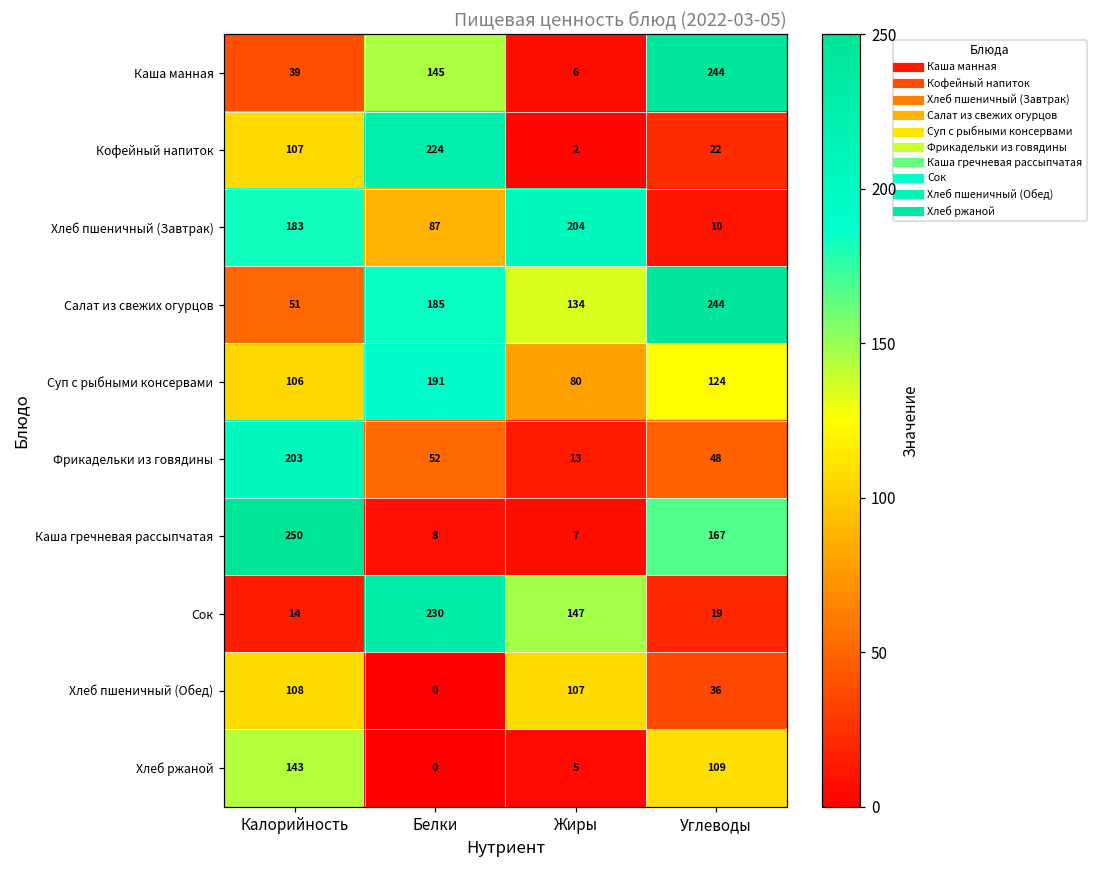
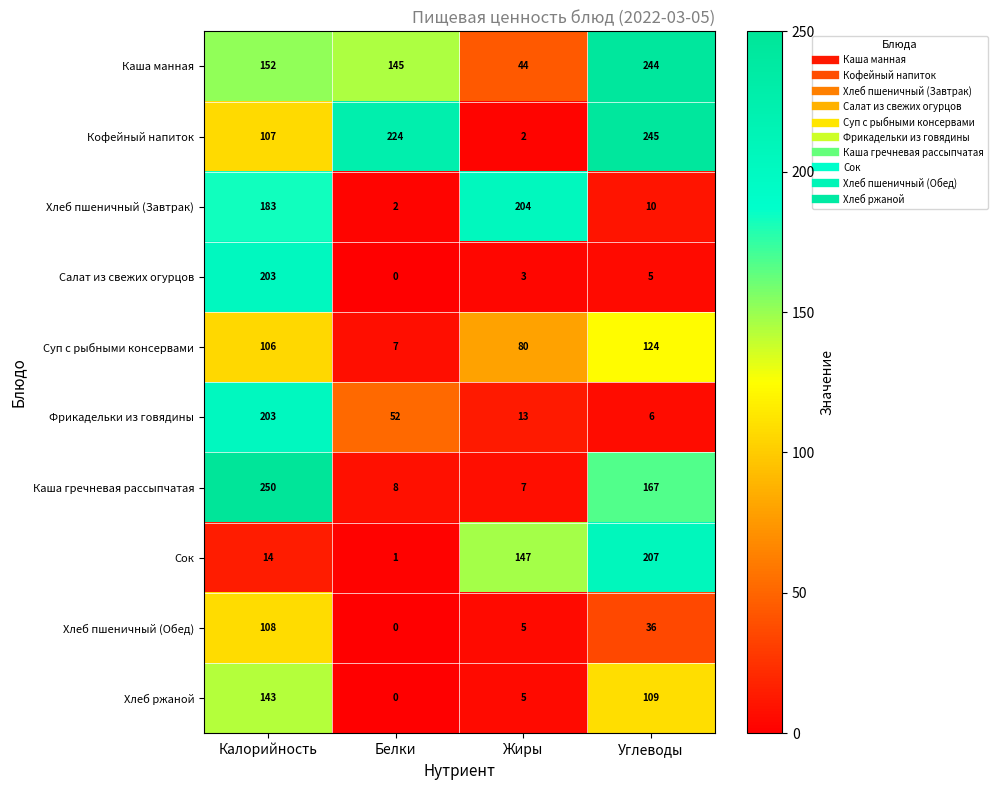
  {
    "Каша манная": {
-     "Калорийность": 39,
+     "Калорийность": 152,
      "Белки": 145,
-     "Жиры": 6,
+     "Жиры": 44,
      "Углеводы": 244
    },
    "Кофейный напиток": {
      "Калорийность": 107,
      "Белки": 224,
      "Жиры": 2,
-     "Углеводы": 22
+     "Углеводы": 245
    },
    "Хлеб пшеничный (Завтрак)": {
      "Калорийность": 183,
-     "Белки": 87,
+     "Белки": 2,
      "Жиры": 204,
      "Углеводы": 10
    },
    "Салат из свежих огурцов": {
-     "Калорийность": 51,
-     "Белки": 185,
-     "Жиры": 134,
-     "Углеводы": 244
+     "Калорийность": 203,
+     "Белки": 0,
+     "Жиры": 3,
+     "Углеводы": 5
    },
    "Суп с рыбными консервами": {
      "Калорийность": 106,
-     "Белки": 191,
+     "Белки": 7,
      "Жиры": 80,
      "Углеводы": 124
    },
    "Фрикадельки из говядины": {
      "Калорийность": 203,
      "Белки": 52,
      "Жиры": 13,
-     "Углеводы": 48
+     "Углеводы": 6
    },
    "Каша гречневая рассыпчатая": {
      "Калорийность": 250,
      "Белки": 8,
      "Жиры": 7,
      "Углеводы": 167
    },
    "Сок": {
      "Калорийность": 14,
-     "Белки": 230,
+     "Белки": 1,
      "Жиры": 147,
-     "Углеводы": 19
+     "Углеводы": 207
    },
    "Хлеб пшеничный (Обед)": {
      "Калорийность": 108,
      "Белки": 0,
-     "Жиры": 107,
+     "Жиры": 5,
      "Углеводы": 36
    },
    "Хлеб ржаной": {
      "Калорийность": 143,
      "Белки": 0,
      "Жиры": 5,
      "Углеводы": 109
    }
  }
